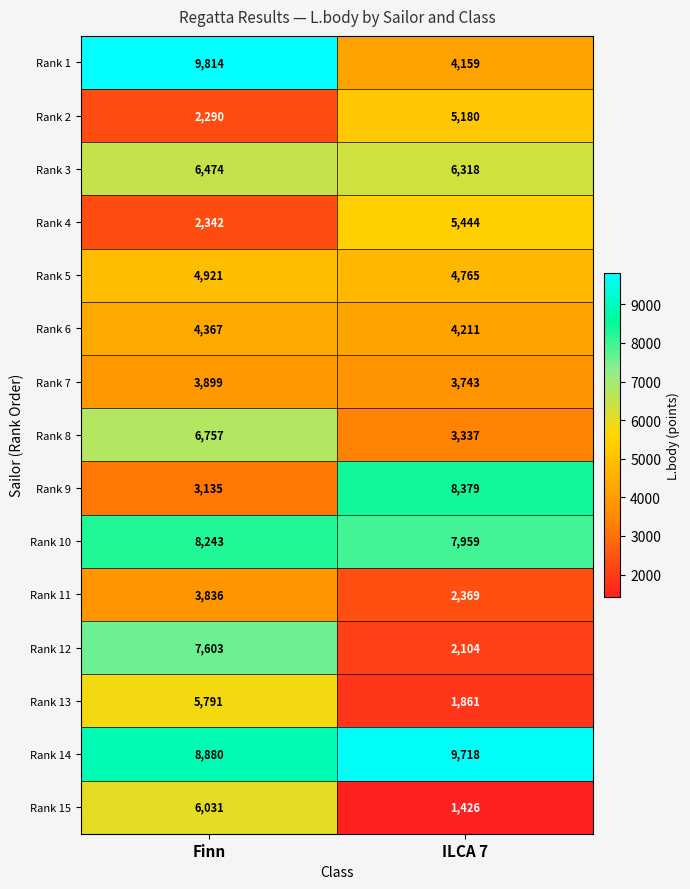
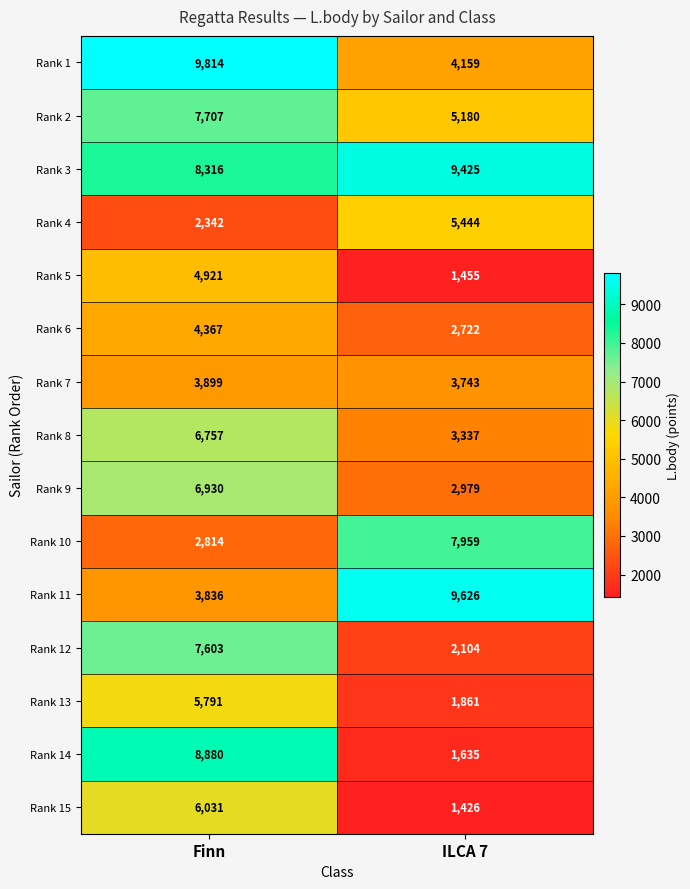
  {
    "Rank 1": {
      "Finn": "9,814",
      "ILCA 7": "4,159"
    },
    "Rank 2": {
-     "Finn": "2,290",
+     "Finn": "7,707",
      "ILCA 7": "5,180"
    },
    "Rank 3": {
-     "Finn": "6,474",
-     "ILCA 7": "6,318"
+     "Finn": "8,316",
+     "ILCA 7": "9,425"
    },
    "Rank 4": {
      "Finn": "2,342",
      "ILCA 7": "5,444"
    },
    "Rank 5": {
      "Finn": "4,921",
-     "ILCA 7": "4,765"
+     "ILCA 7": "1,455"
    },
    "Rank 6": {
      "Finn": "4,367",
-     "ILCA 7": "4,211"
+     "ILCA 7": "2,722"
    },
    "Rank 7": {
      "Finn": "3,899",
      "ILCA 7": "3,743"
    },
    "Rank 8": {
      "Finn": "6,757",
      "ILCA 7": "3,337"
    },
    "Rank 9": {
-     "Finn": "3,135",
-     "ILCA 7": "8,379"
+     "Finn": "6,930",
+     "ILCA 7": "2,979"
    },
    "Rank 10": {
-     "Finn": "8,243",
+     "Finn": "2,814",
      "ILCA 7": "7,959"
    },
    "Rank 11": {
      "Finn": "3,836",
-     "ILCA 7": "2,369"
+     "ILCA 7": "9,626"
    },
    "Rank 12": {
      "Finn": "7,603",
      "ILCA 7": "2,104"
    },
    "Rank 13": {
      "Finn": "5,791",
      "ILCA 7": "1,861"
    },
    "Rank 14": {
      "Finn": "8,880",
-     "ILCA 7": "9,718"
+     "ILCA 7": "1,635"
    },
    "Rank 15": {
      "Finn": "6,031",
      "ILCA 7": "1,426"
    }
  }
